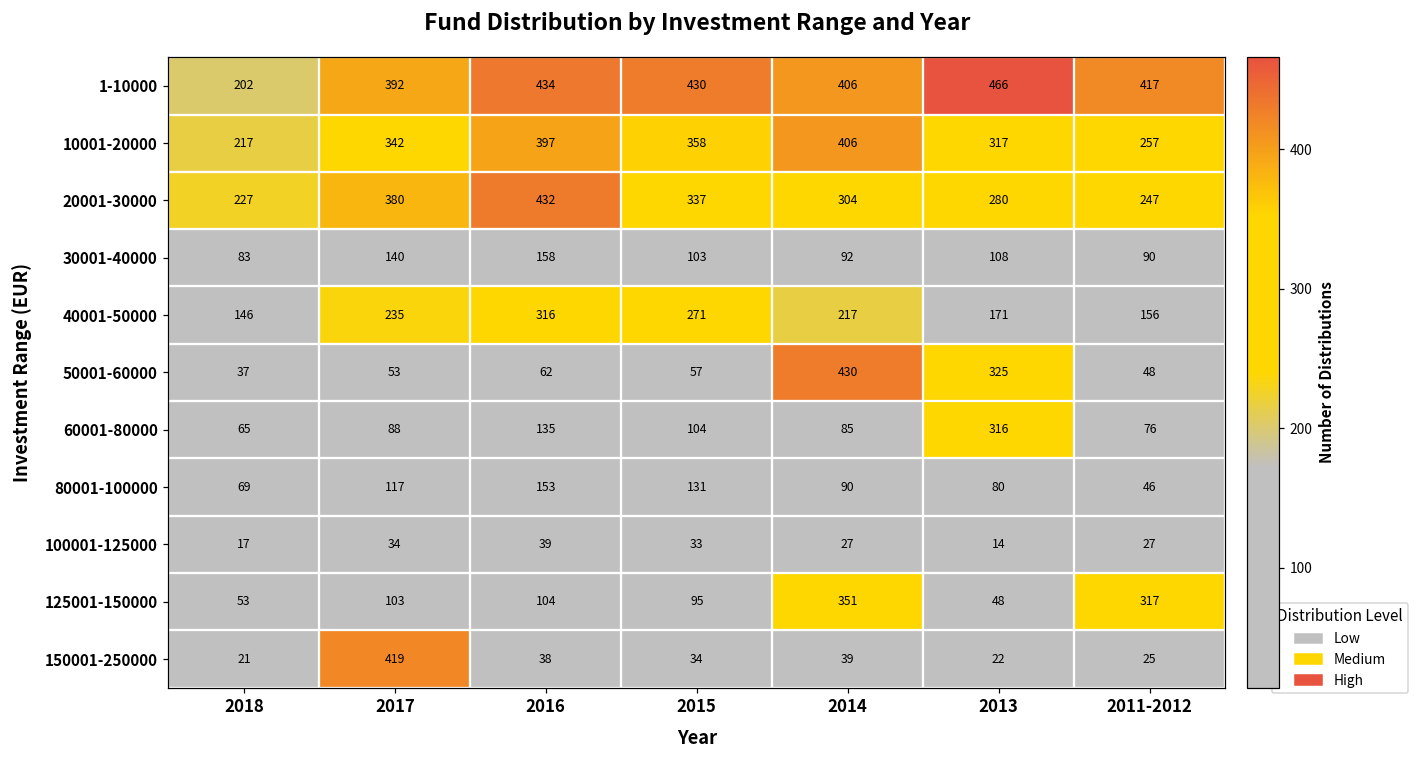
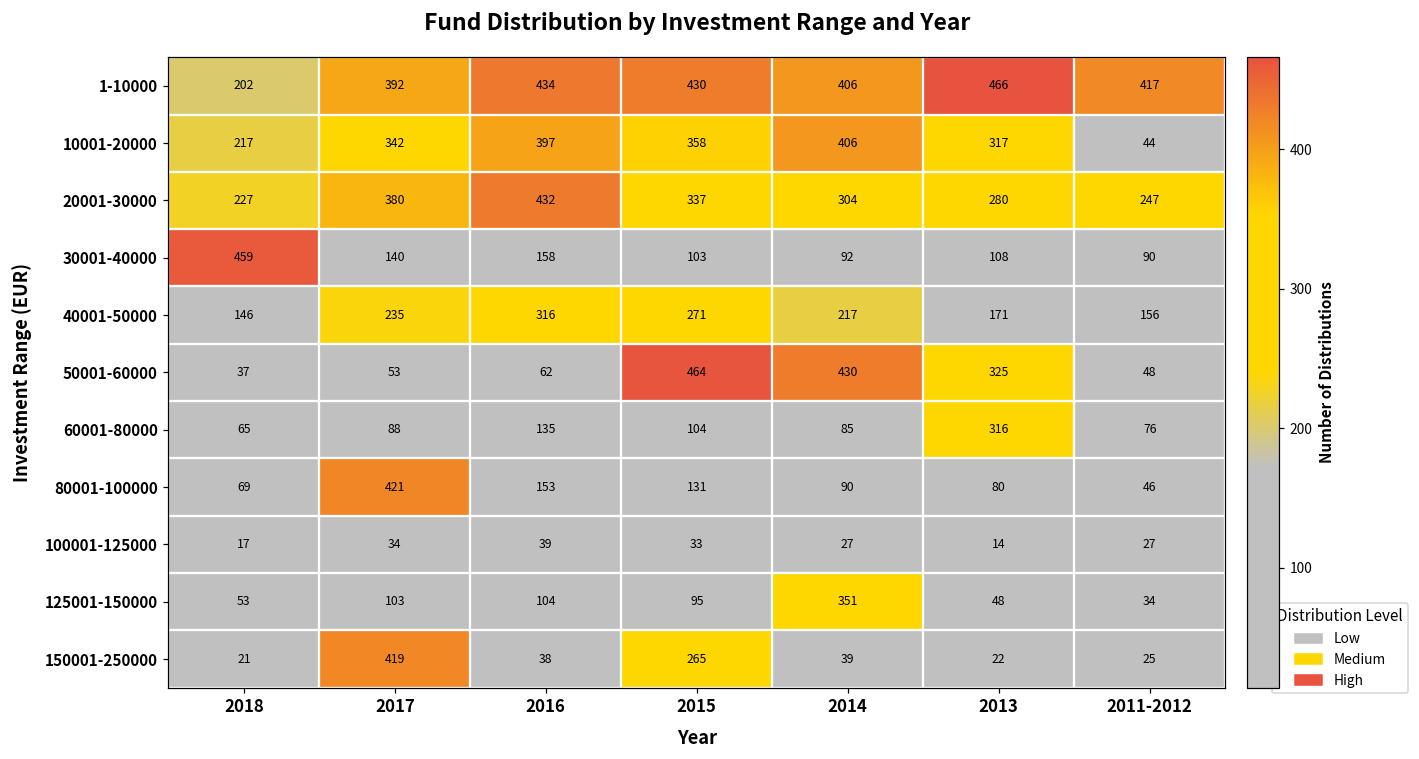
  {
    "1-10000": {
      "2018": 202,
      "2017": 392,
      "2016": 434,
      "2015": 430,
      "2014": 406,
      "2013": 466,
      "2011-2012": 417
    },
    "10001-20000": {
      "2018": 217,
      "2017": 342,
      "2016": 397,
      "2015": 358,
      "2014": 406,
      "2013": 317,
-     "2011-2012": 257
+     "2011-2012": 44
    },
    "20001-30000": {
      "2018": 227,
      "2017": 380,
      "2016": 432,
      "2015": 337,
      "2014": 304,
      "2013": 280,
      "2011-2012": 247
    },
    "30001-40000": {
-     "2018": 83,
+     "2018": 459,
      "2017": 140,
      "2016": 158,
      "2015": 103,
      "2014": 92,
      "2013": 108,
      "2011-2012": 90
    },
    "40001-50000": {
      "2018": 146,
      "2017": 235,
      "2016": 316,
      "2015": 271,
      "2014": 217,
      "2013": 171,
      "2011-2012": 156
    },
    "50001-60000": {
      "2018": 37,
      "2017": 53,
      "2016": 62,
-     "2015": 57,
+     "2015": 464,
      "2014": 430,
      "2013": 325,
      "2011-2012": 48
    },
    "60001-80000": {
      "2018": 65,
      "2017": 88,
      "2016": 135,
      "2015": 104,
      "2014": 85,
      "2013": 316,
      "2011-2012": 76
    },
    "80001-100000": {
      "2018": 69,
-     "2017": 117,
+     "2017": 421,
      "2016": 153,
      "2015": 131,
      "2014": 90,
      "2013": 80,
      "2011-2012": 46
    },
    "100001-125000": {
      "2018": 17,
      "2017": 34,
      "2016": 39,
      "2015": 33,
      "2014": 27,
      "2013": 14,
      "2011-2012": 27
    },
    "125001-150000": {
      "2018": 53,
      "2017": 103,
      "2016": 104,
      "2015": 95,
      "2014": 351,
      "2013": 48,
-     "2011-2012": 317
+     "2011-2012": 34
    },
    "150001-250000": {
      "2018": 21,
      "2017": 419,
      "2016": 38,
-     "2015": 34,
+     "2015": 265,
      "2014": 39,
      "2013": 22,
      "2011-2012": 25
    }
  }
